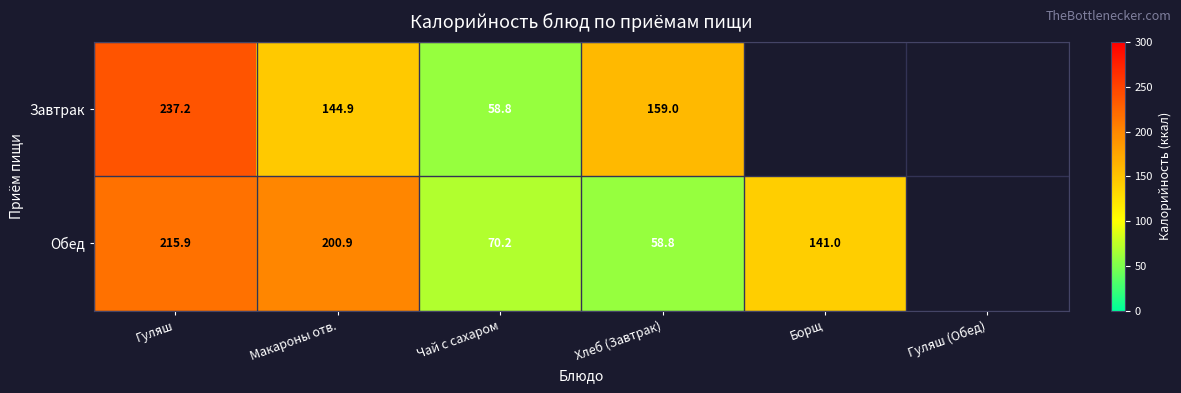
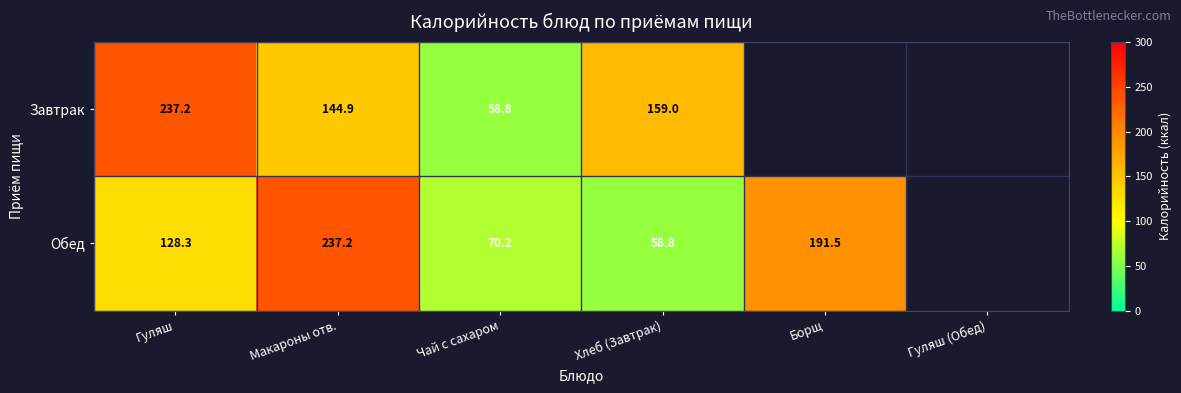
  {
    "Завтрак": {
      "Гуляш": 237.2,
      "Макароны отв.": 144.9,
      "Чай с сахаром": 58.8,
      "Хлеб (Завтрак)": 159.0
    },
    "Обед": {
-     "Гуляш": 215.9,
-     "Макароны отв.": 200.9,
+     "Гуляш": 128.3,
+     "Макароны отв.": 237.2,
      "Чай с сахаром": 70.2,
      "Хлеб (Завтрак)": 58.8,
-     "Борщ": 141.0
+     "Борщ": 191.5
    }
  }
